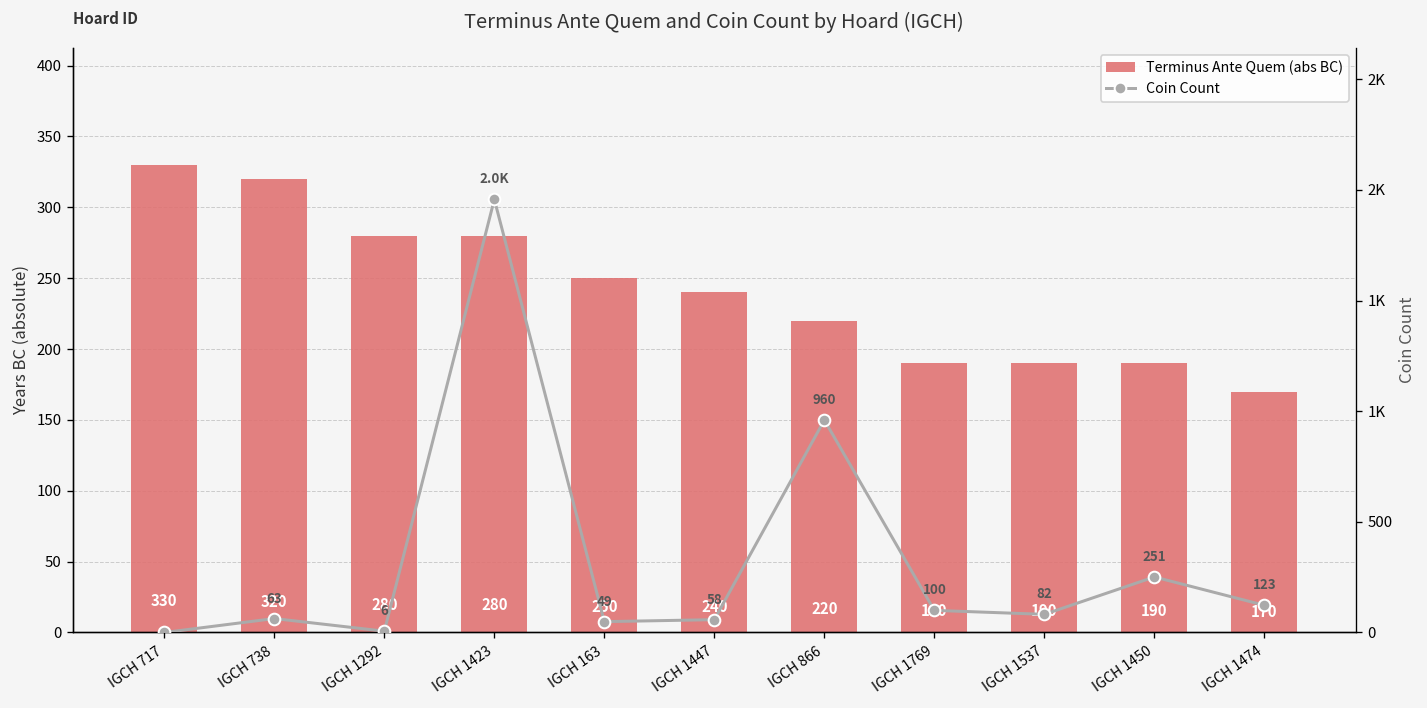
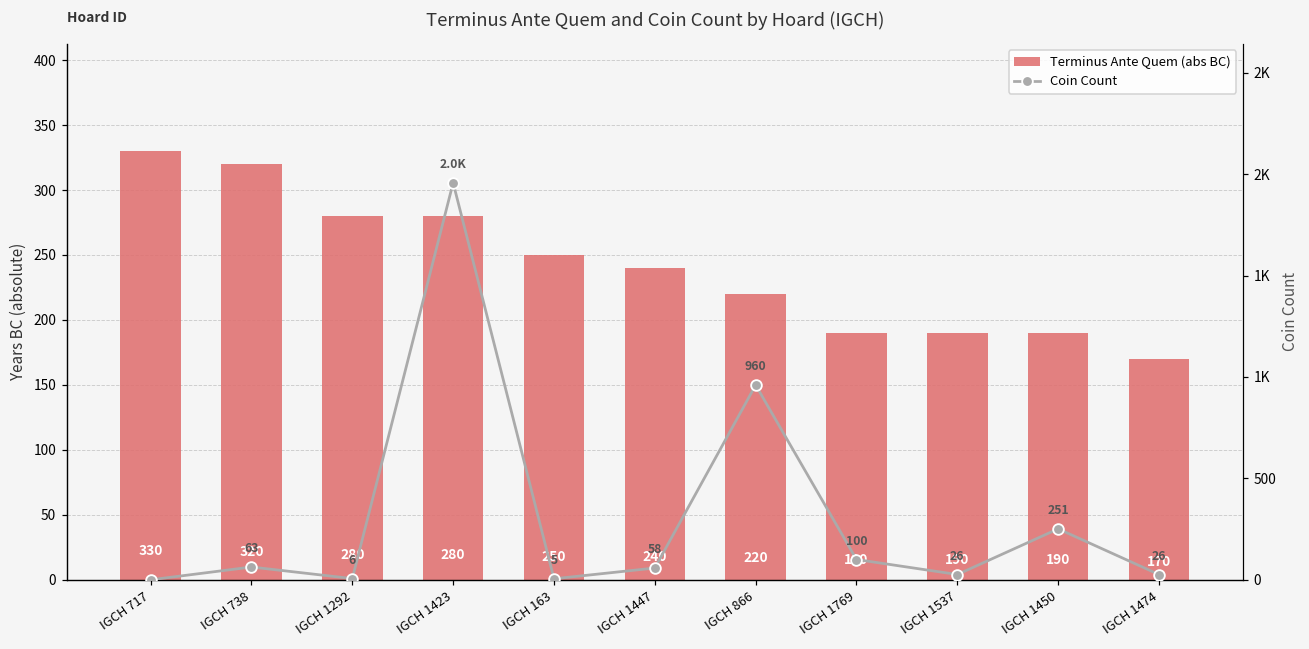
  {
    "Terminus Ante Quem (abs BC)": {
      "IGCH 717": "330",
      "IGCH 1423": "280",
      "IGCH 866": "220",
      "IGCH 1450": "190"
    },
    "Coin Count": {
      "IGCH 1423": "2.0K",
-     "IGCH 163": "49",
+     "IGCH 163": "5",
      "IGCH 866": "960",
      "IGCH 1769": "100",
-     "IGCH 1537": "82",
+     "IGCH 1537": "26",
      "IGCH 1450": "251",
-     "IGCH 1474": "123"
+     "IGCH 1474": "26"
    }
  }
